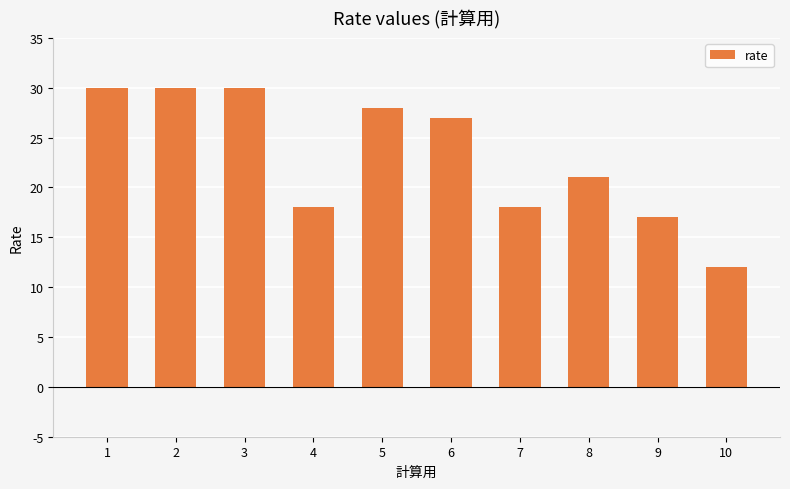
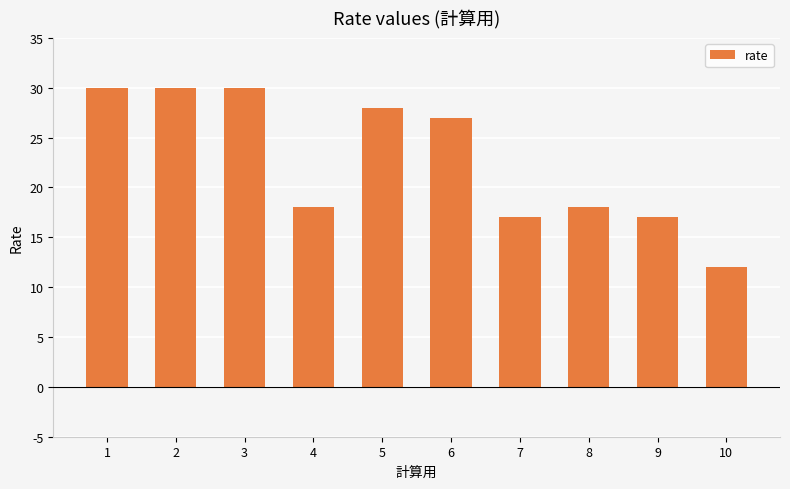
  {
    "1": 30,
    "2": 30,
    "3": 30,
    "4": 18,
    "5": 28,
    "6": 27,
-   "7": 18,
-   "8": 21,
+   "7": 17,
+   "8": 18,
    "9": 17,
    "10": 12
  }
